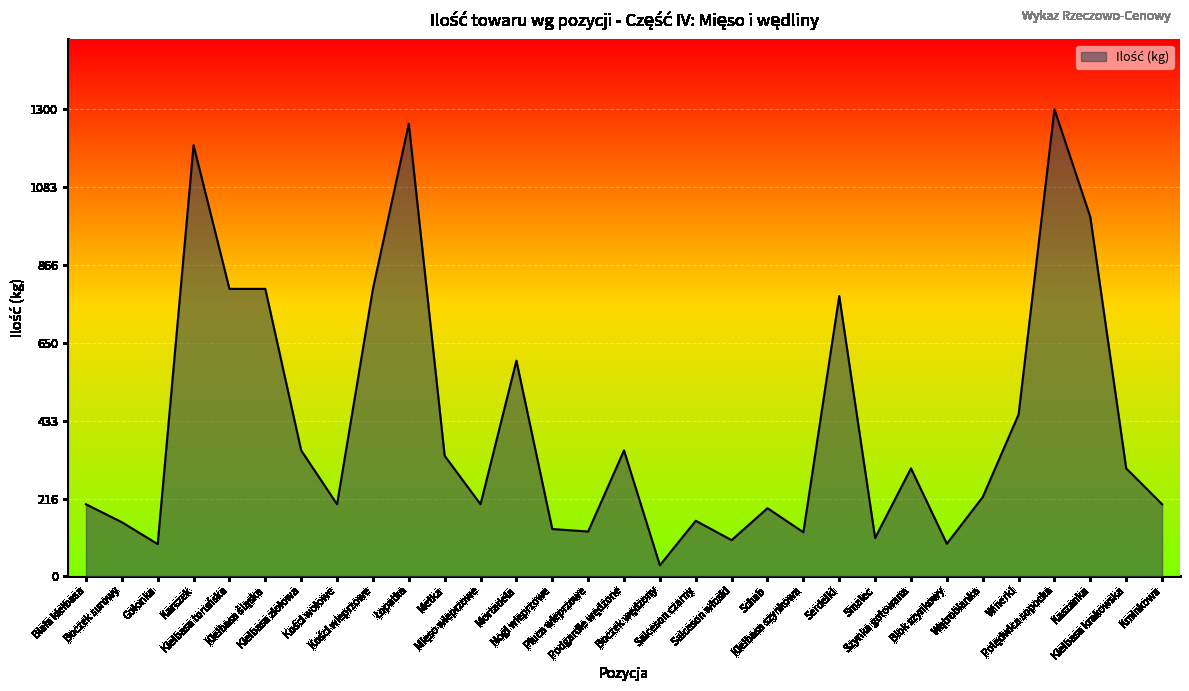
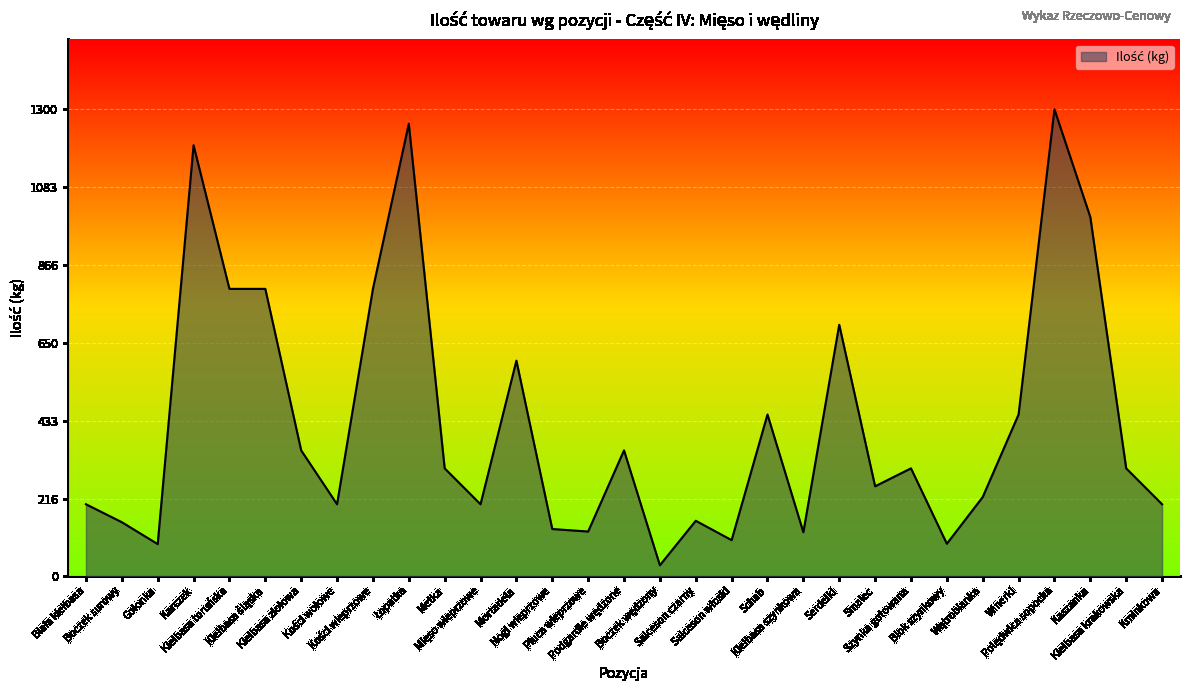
  {
    "Biała kiełbasa": 200,
    "Boczek surowy": 150,
    "Golonka": 90,
    "Karczek": 1200,
    "Kiełbasa toruńska": 800,
    "Kiełbasa śląska": 800,
    "Kiełbasa ziołowa": 350,
    "Kości wołowe": 200,
    "Kości wieprzowe": 800,
    "Łopatka": 1260,
-   "Metka": 340,
+   "Metka": 300,
    "Mięso wieprzowe": 200,
    "Mortadela": 600,
    "Nogi wieprzowe": 130,
    "Płuca wieprzowe": 120,
    "Podgardle wędzone": 350,
    "Boczek wędzony": 30,
    "Salceson czarny": 150,
    "Salceson włoski": 100,
-   "Schab": 190,
+   "Schab": 450,
    "Kiełbasa szynkowa": 120,
-   "Serdelki": 780,
-   "Smalec": 110,
+   "Serdelki": 700,
+   "Smalec": 250,
    "Szynka gotowana": 300,
    "Blok szynkowy": 90,
    "Wątrobianka": 220,
    "Winerki": 450,
    "Polędwica sopocka": 1300,
    "Kaszanka": 1000,
    "Kiełbasa krakowska": 300,
    "Kminkowa": 200
  }
